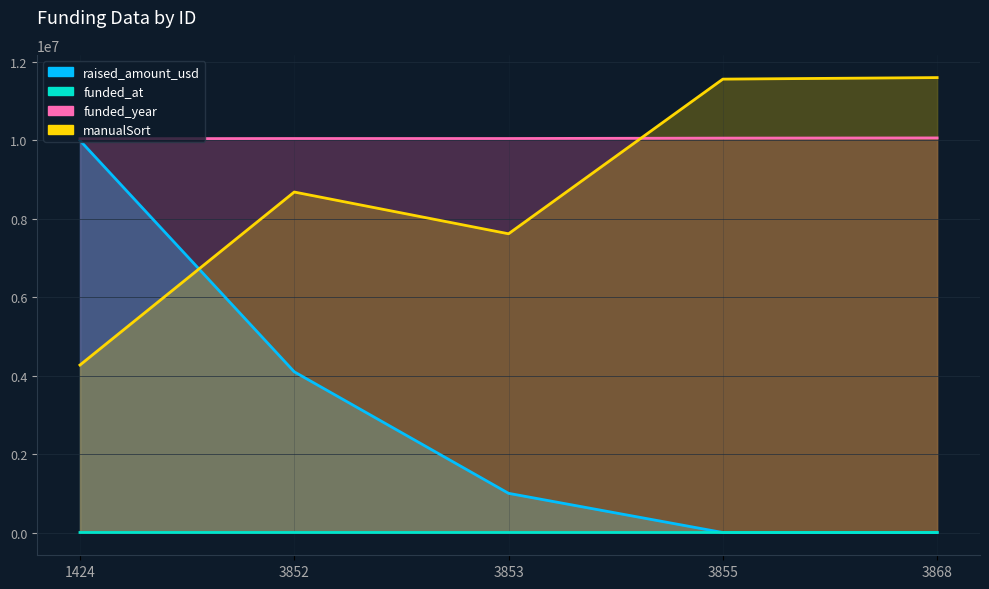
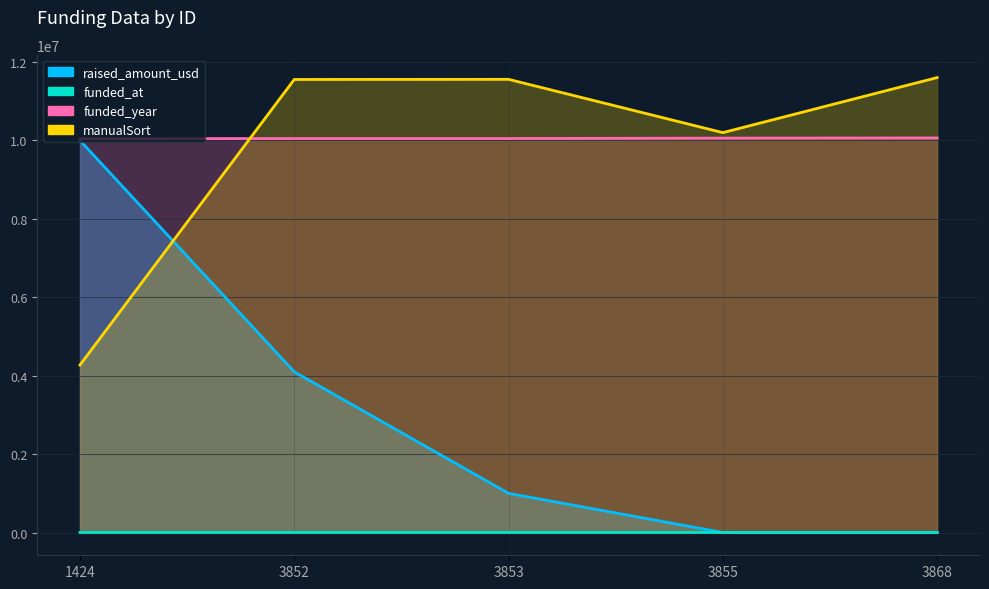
  {
    "funded_year": {
      "3852": 10100000,
      "3853": 10100000,
      "3855": 10100000,
      "3868": 10100000
    },
    "manualSort": {
      "1424": 4300000,
-     "3852": 8700000,
-     "3853": 7600000,
-     "3855": 11600000,
+     "3852": 11600000,
+     "3853": 11600000,
+     "3855": 10200000,
      "3868": 11600000
    }
  }
